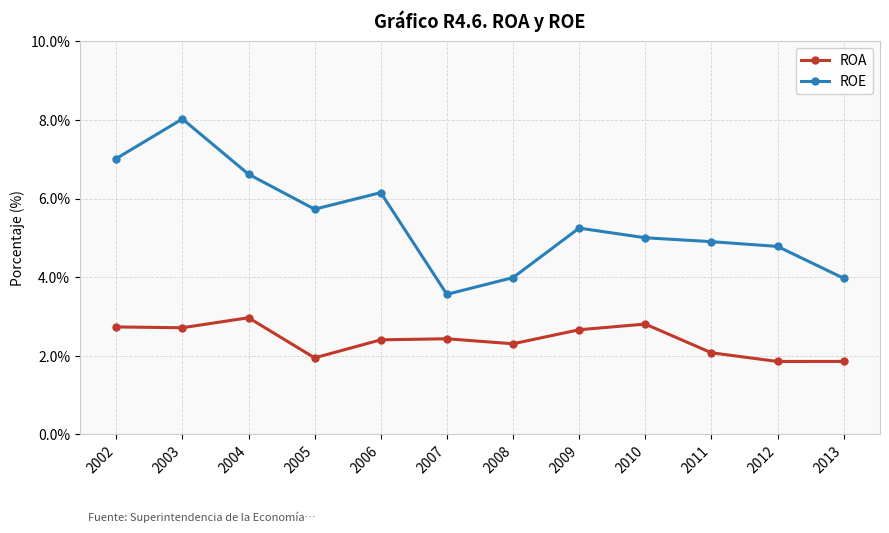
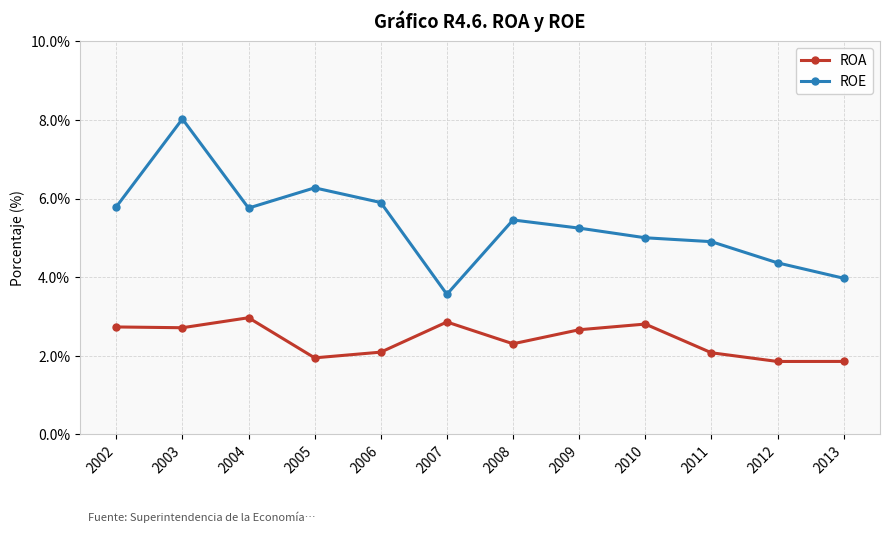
  {
    "ROA": {
      "2002": "2.7%",
      "2003": "2.7%",
      "2004": "3.0%",
      "2005": "1.9%",
-     "2006": "2.4%",
-     "2007": "2.4%",
+     "2006": "2.1%",
+     "2007": "2.9%",
      "2008": "2.3%",
      "2009": "2.7%",
      "2010": "2.8%",
      "2011": "2.1%",
      "2012": "1.9%",
      "2013": "1.9%"
    },
    "ROE": {
-     "2002": "7.0%",
+     "2002": "5.8%",
      "2003": "8.0%",
-     "2004": "6.6%",
-     "2005": "5.7%",
-     "2006": "6.2%",
+     "2004": "5.8%",
+     "2005": "6.3%",
+     "2006": "5.9%",
      "2007": "3.6%",
-     "2008": "4.0%",
+     "2008": "5.5%",
      "2009": "5.2%",
      "2010": "5.0%",
      "2011": "4.9%",
-     "2012": "4.8%",
+     "2012": "4.4%",
      "2013": "4.0%"
    }
  }
